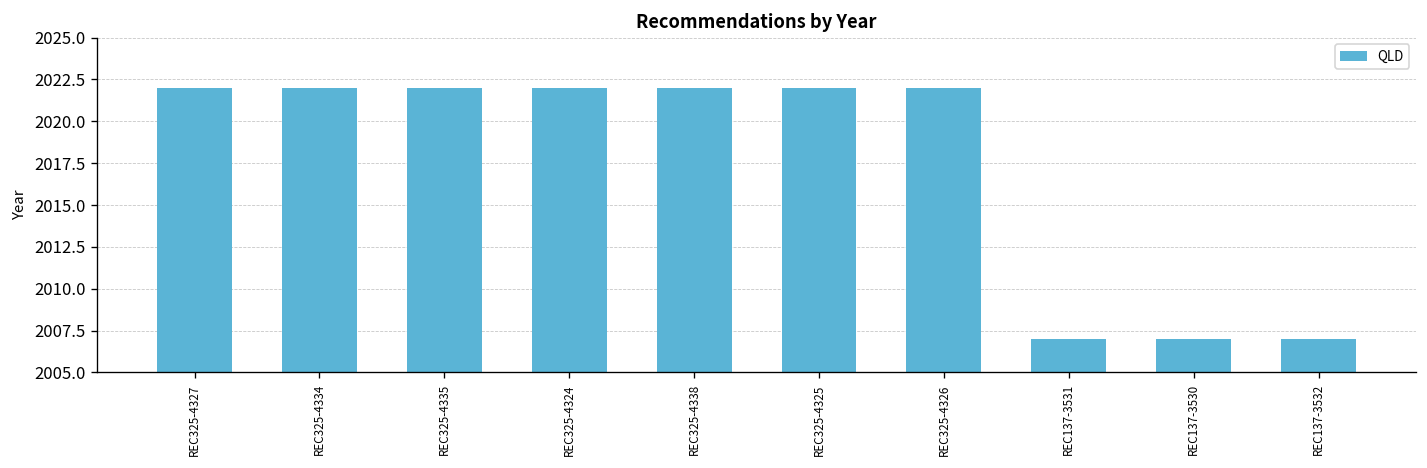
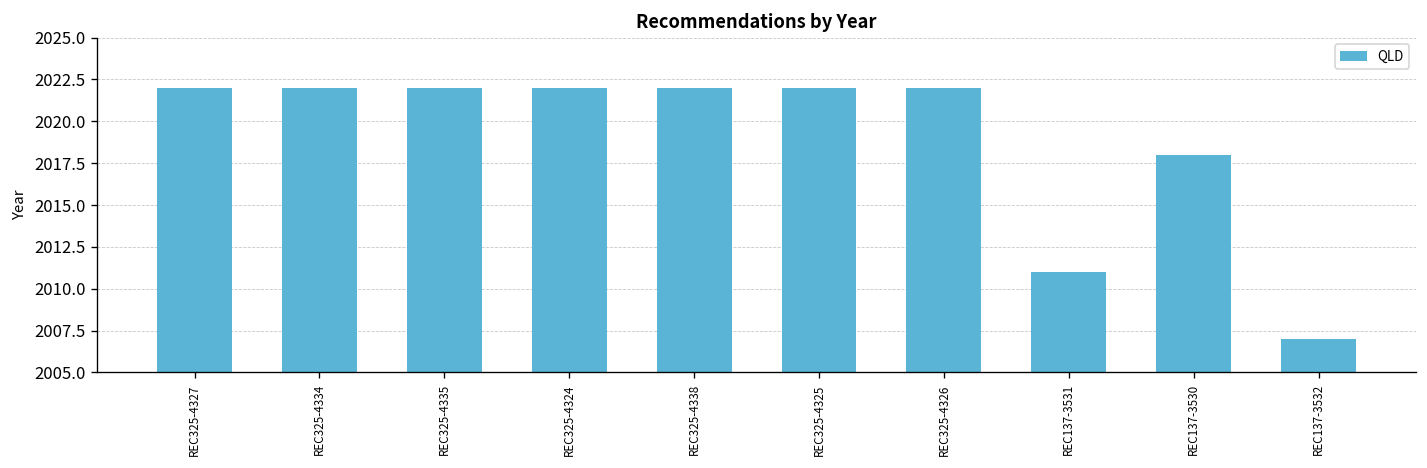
  {
    "REC325-4327": 2022,
    "REC325-4334": 2022,
    "REC325-4335": 2022,
    "REC325-4324": 2022,
    "REC325-4338": 2022,
    "REC325-4325": 2022,
    "REC325-4326": 2022,
-   "REC137-3531": 2007,
-   "REC137-3530": 2007,
+   "REC137-3531": 2011,
+   "REC137-3530": 2018,
    "REC137-3532": 2007
  }
